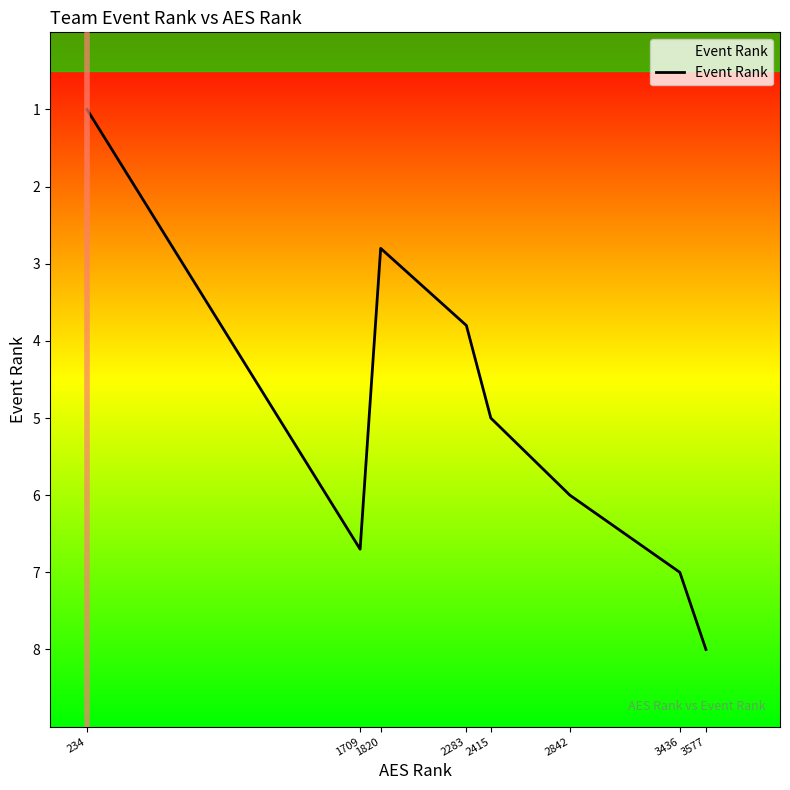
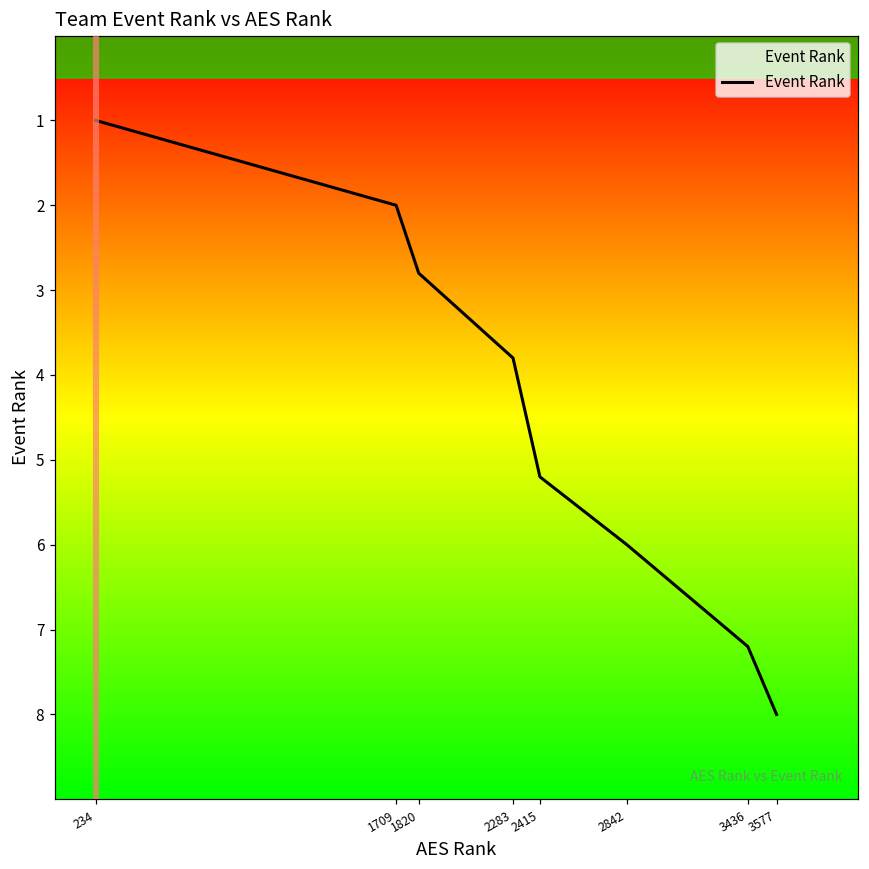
  {
    "234": 1.0,
-   "1709": 6.7,
+   "1709": 2.0,
    "1820": 2.8,
    "2283": 3.8,
-   "2415": 5.0,
+   "2415": 5.2,
    "2842": 6.0,
-   "3436": 7.0,
+   "3436": 7.2,
    "3577": 8.0
  }
